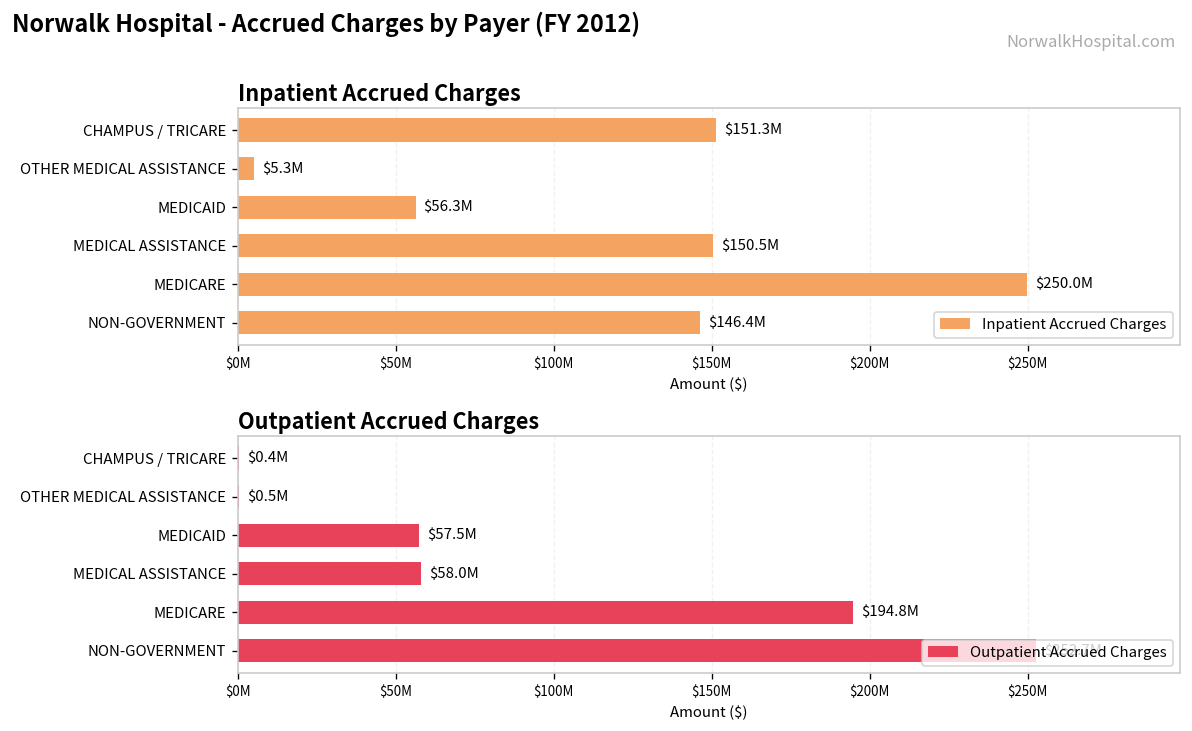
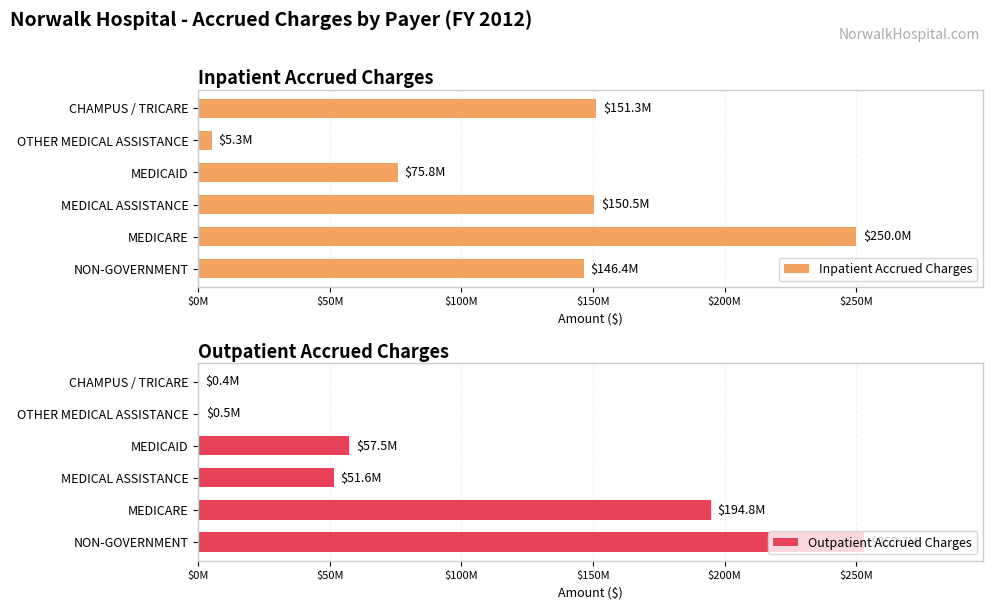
  {
    "Inpatient Accrued Charges": {
      "CHAMPUS / TRICARE": "$151.3M",
      "OTHER MEDICAL ASSISTANCE": "$5.3M",
-     "MEDICAID": "$56.3M",
+     "MEDICAID": "$75.8M",
      "MEDICAL ASSISTANCE": "$150.5M",
      "MEDICARE": "$250.0M",
      "NON-GOVERNMENT": "$146.4M"
    },
    "Outpatient Accrued Charges": {
      "CHAMPUS / TRICARE": "$0.4M",
      "OTHER MEDICAL ASSISTANCE": "$0.5M",
      "MEDICAID": "$57.5M",
-     "MEDICAL ASSISTANCE": "$58.0M",
+     "MEDICAL ASSISTANCE": "$51.6M",
      "MEDICARE": "$194.8M"
    }
  }
